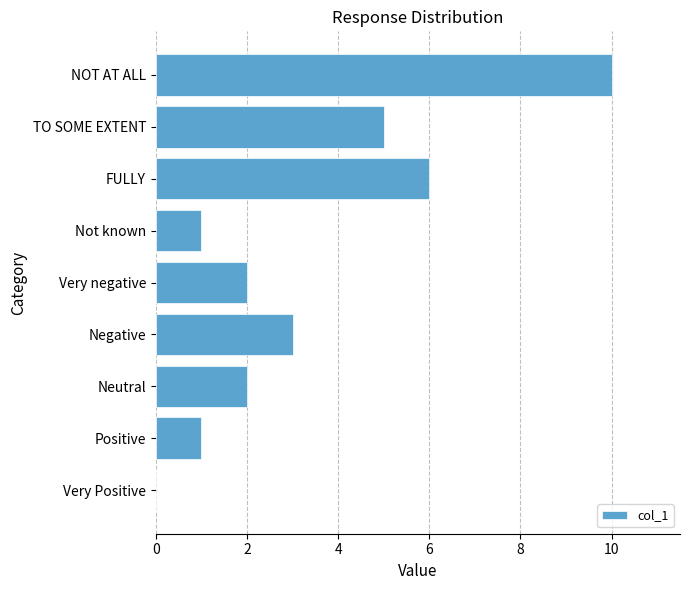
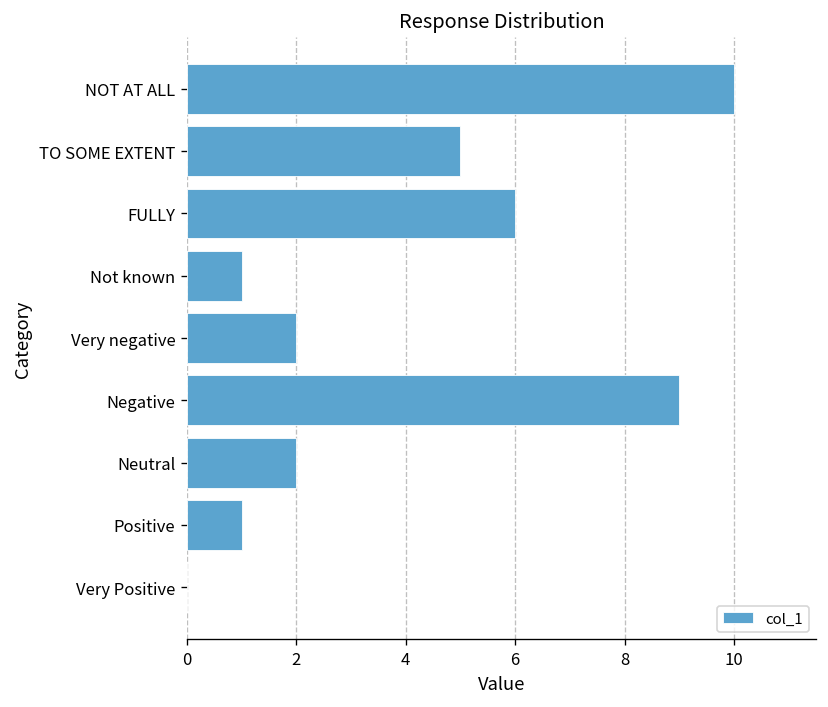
  {
    "NOT AT ALL": 10,
    "TO SOME EXTENT": 5,
    "FULLY": 6,
    "Not known": 1,
    "Very negative": 2,
-   "Negative": 3,
+   "Negative": 9,
    "Neutral": 2,
    "Positive": 1,
    "Very Positive": 0
  }
